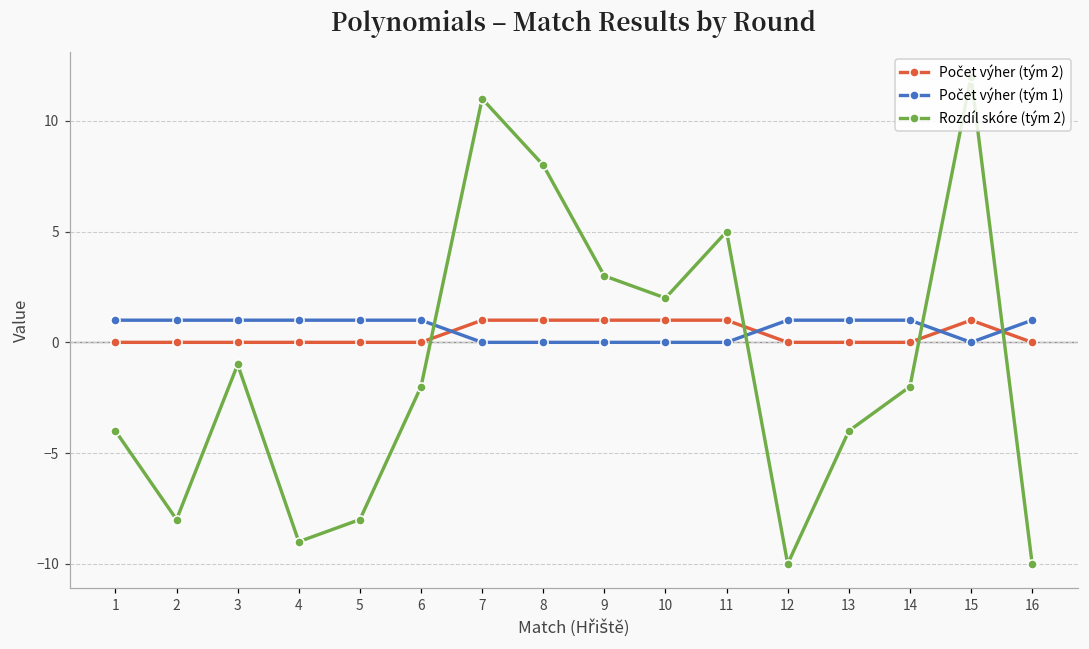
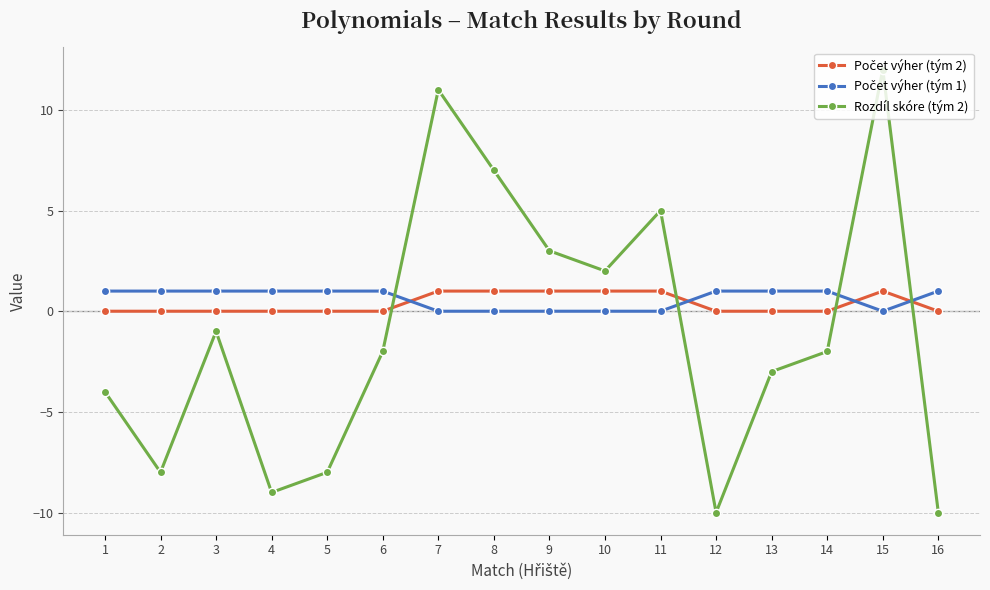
  {
    "Počet výher (tým 2)": {
      "1": 0,
      "2": 0,
      "3": 0,
      "4": 0,
      "5": 0,
      "6": 0,
      "7": 1,
      "8": 1,
      "9": 1,
      "10": 1,
      "11": 1,
      "12": 0,
      "13": 0,
      "14": 0,
      "15": 1,
      "16": 0
    },
    "Počet výher (tým 1)": {
      "1": 1,
      "2": 1,
      "3": 1,
      "4": 1,
      "5": 1,
      "6": 1,
      "7": 0,
      "8": 0,
      "9": 0,
      "10": 0,
      "11": 0,
      "12": 1,
      "13": 1,
      "14": 1,
      "15": 0,
      "16": 1
    },
    "Rozdíl skóre (tým 2)": {
      "1": -4,
      "2": -8,
      "3": -1,
      "4": -9,
      "5": -8,
      "6": -2,
      "7": 11,
-     "8": 8,
+     "8": 7,
      "9": 3,
      "10": 2,
      "11": 5,
      "12": -10,
-     "13": -4,
+     "13": -3,
      "14": -2,
      "16": -10
    }
  }
